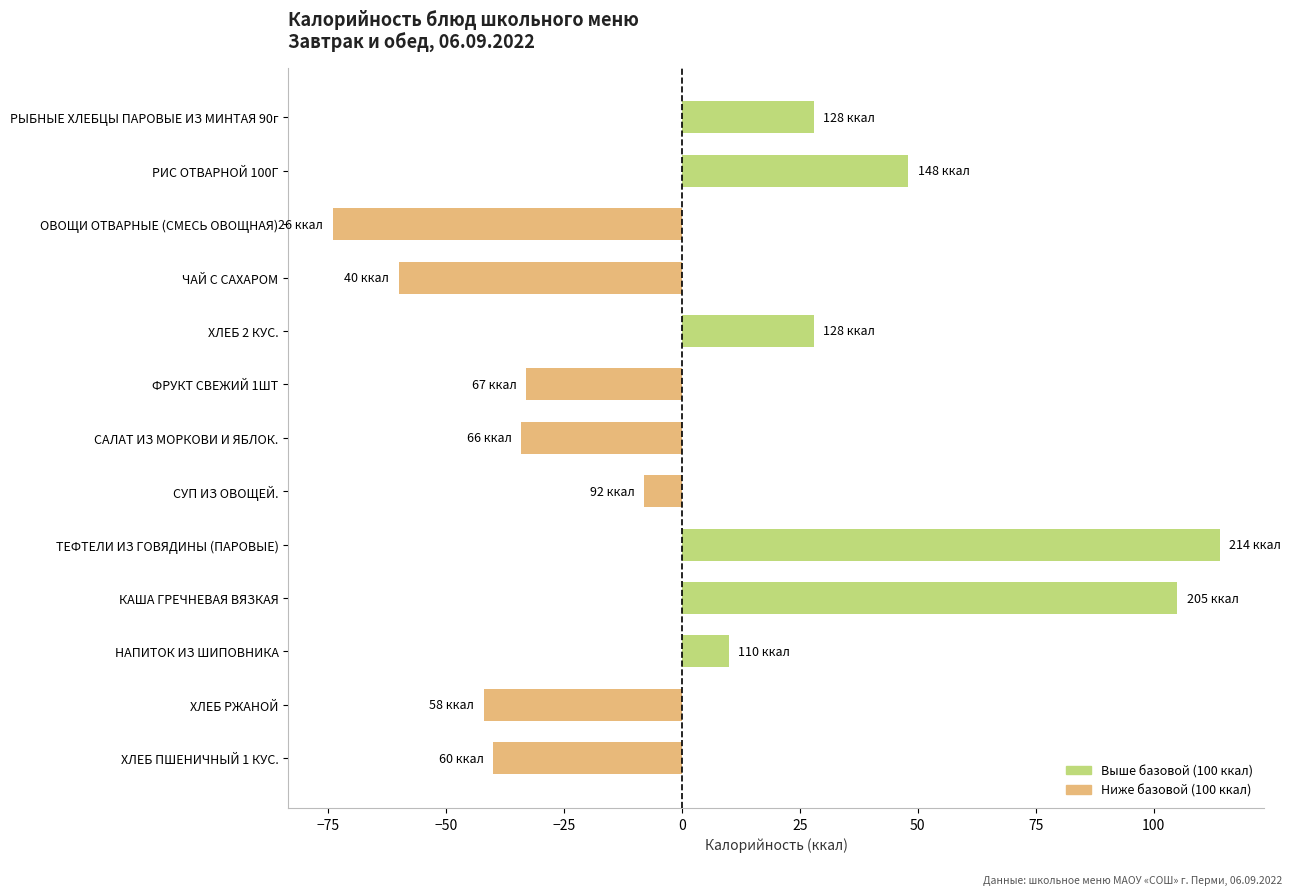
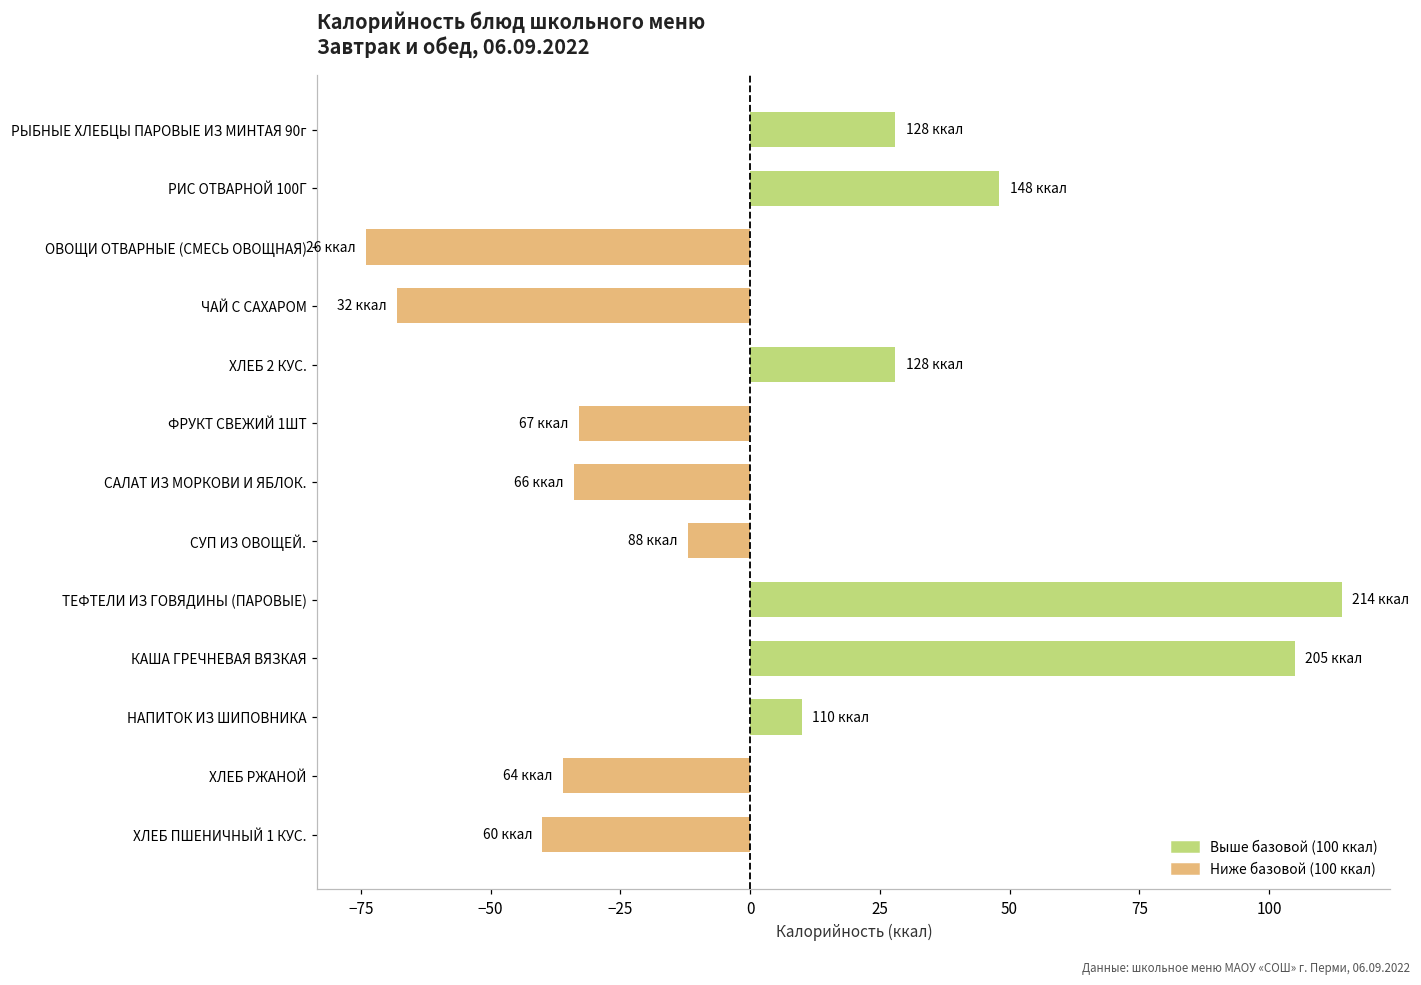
  {
-   "ЧАЙ С САХАРОМ": 40,
-   "СУП ИЗ ОВОЩЕЙ.": 92,
-   "ХЛЕБ РЖАНОЙ": 58
+   "ЧАЙ С САХАРОМ": 32,
+   "СУП ИЗ ОВОЩЕЙ.": 88,
+   "ХЛЕБ РЖАНОЙ": 64
  }
